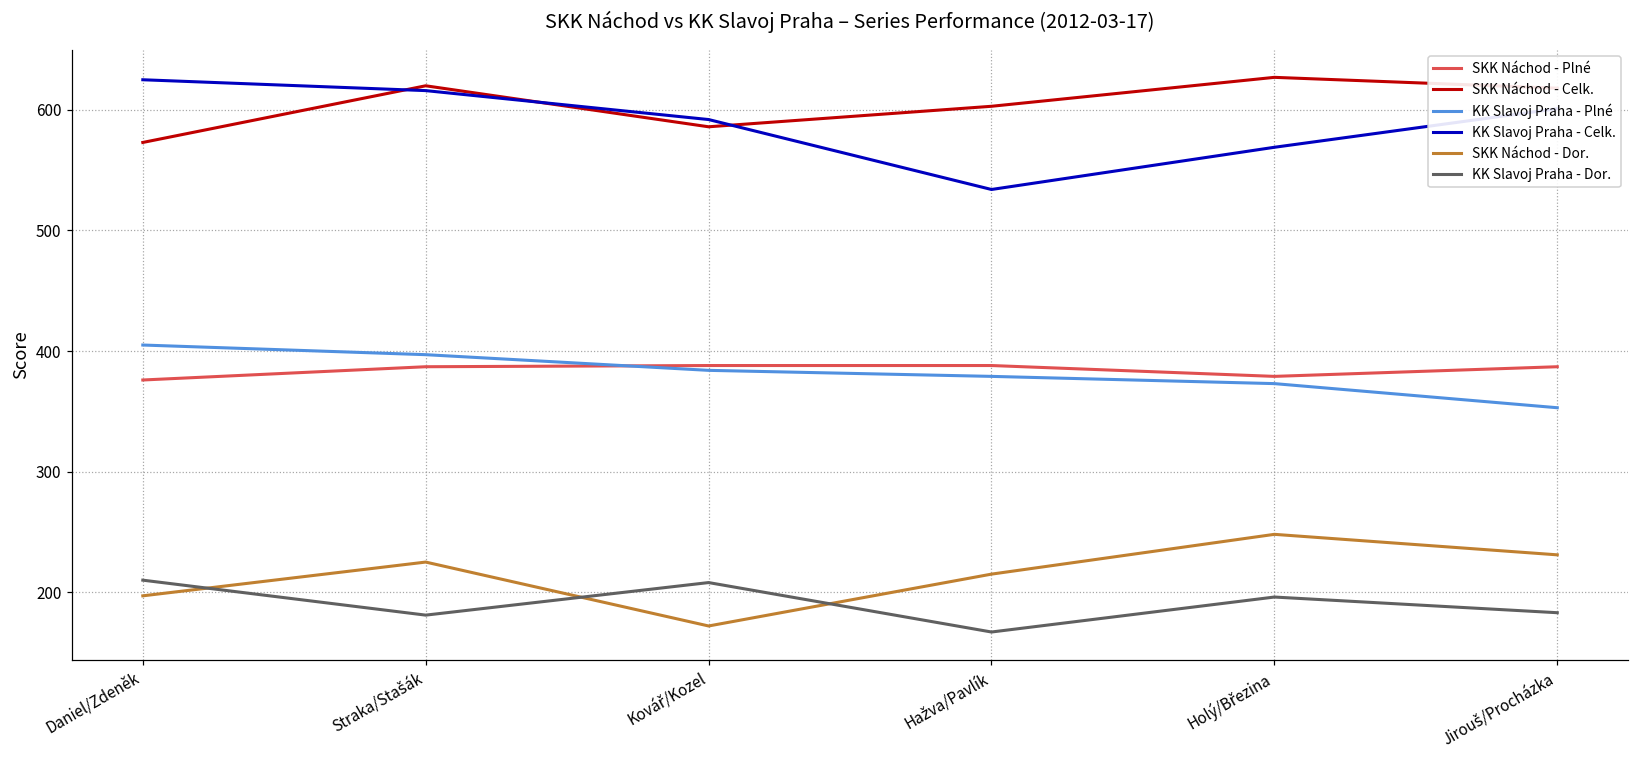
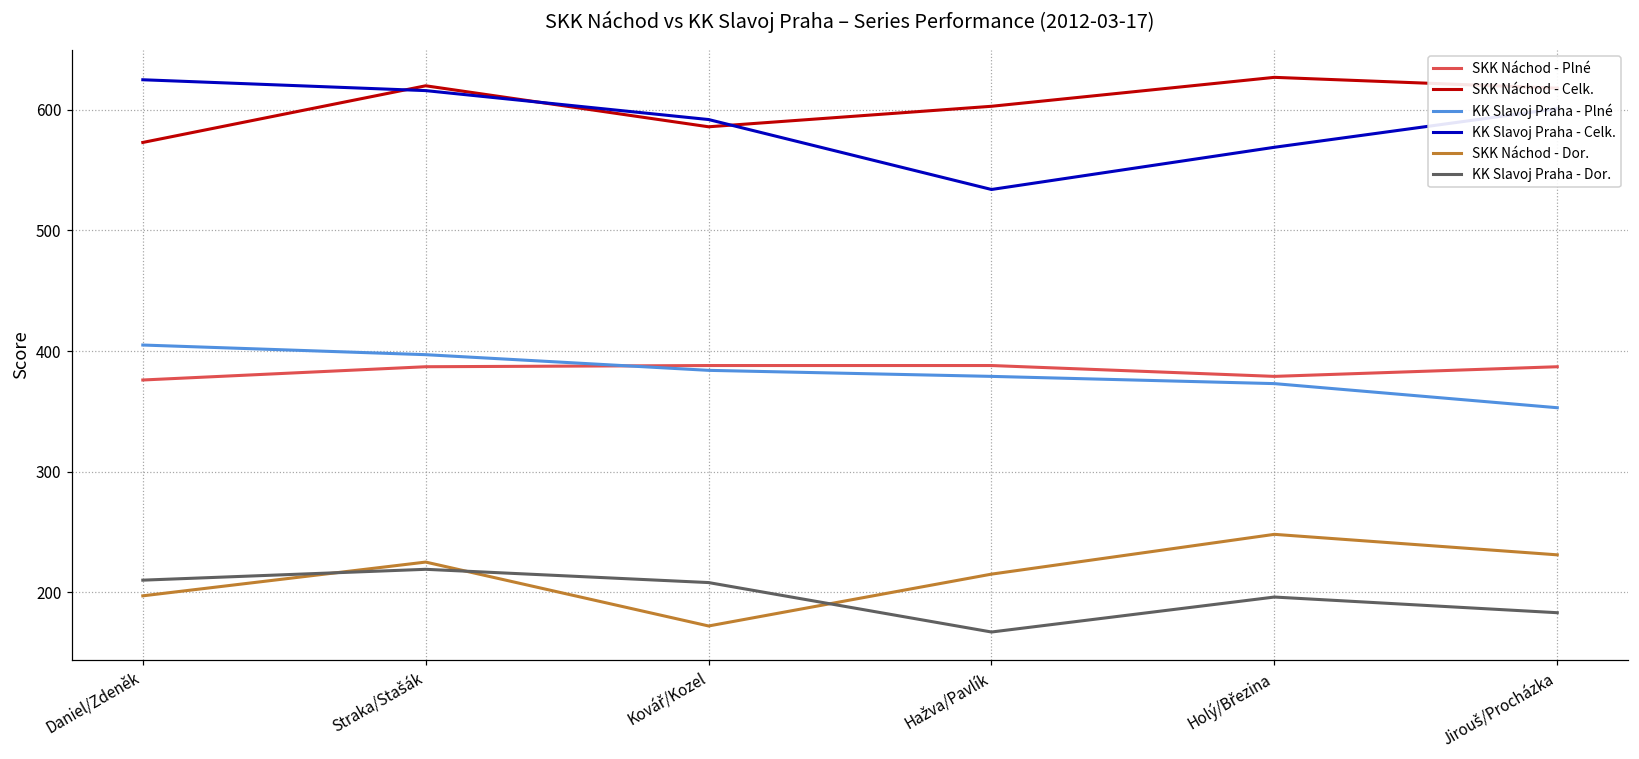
  {
    "SKK Náchod - Plné": {
      "Daniel/Zdeněk": 376,
      "Straka/Stašák": 387,
      "Kovář/Kozel": 388,
      "Hažva/Pavlík": 388,
      "Holý/Březina": 379,
      "Jirouš/Procházka": 387
    },
    "SKK Náchod - Celk.": {
      "Daniel/Zdeněk": 573,
      "Straka/Stašák": 620,
      "Kovář/Kozel": 586,
      "Hažva/Pavlík": 603,
      "Holý/Březina": 627
    },
    "KK Slavoj Praha - Plné": {
      "Daniel/Zdeněk": 405,
      "Straka/Stašák": 397,
      "Kovář/Kozel": 384,
      "Hažva/Pavlík": 379,
      "Holý/Březina": 373,
      "Jirouš/Procházka": 353
    },
    "KK Slavoj Praha - Celk.": {
      "Daniel/Zdeněk": 625,
      "Straka/Stašák": 616,
      "Kovář/Kozel": 592,
      "Hažva/Pavlík": 534,
      "Holý/Březina": 569
    },
    "SKK Náchod - Dor.": {
      "Daniel/Zdeněk": 197,
      "Straka/Stašák": 225,
      "Kovář/Kozel": 172,
      "Hažva/Pavlík": 215,
      "Holý/Březina": 248,
      "Jirouš/Procházka": 231
    },
    "KK Slavoj Praha - Dor.": {
      "Daniel/Zdeněk": 210,
-     "Straka/Stašák": 181,
+     "Straka/Stašák": 219,
      "Kovář/Kozel": 208,
      "Hažva/Pavlík": 167,
      "Holý/Březina": 196,
      "Jirouš/Procházka": 183
    }
  }
